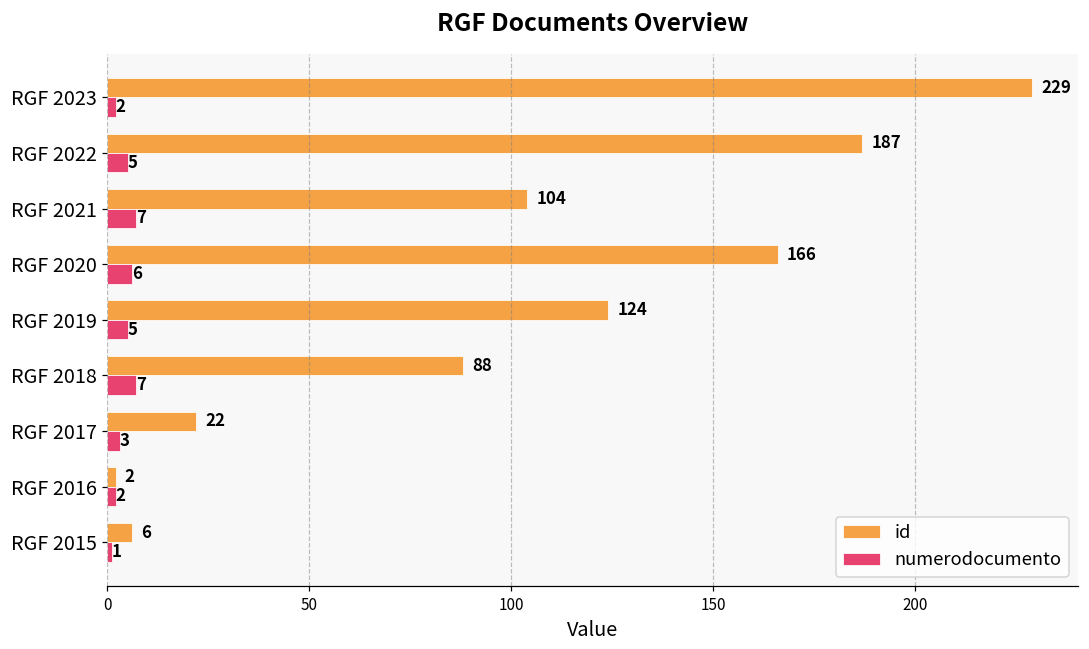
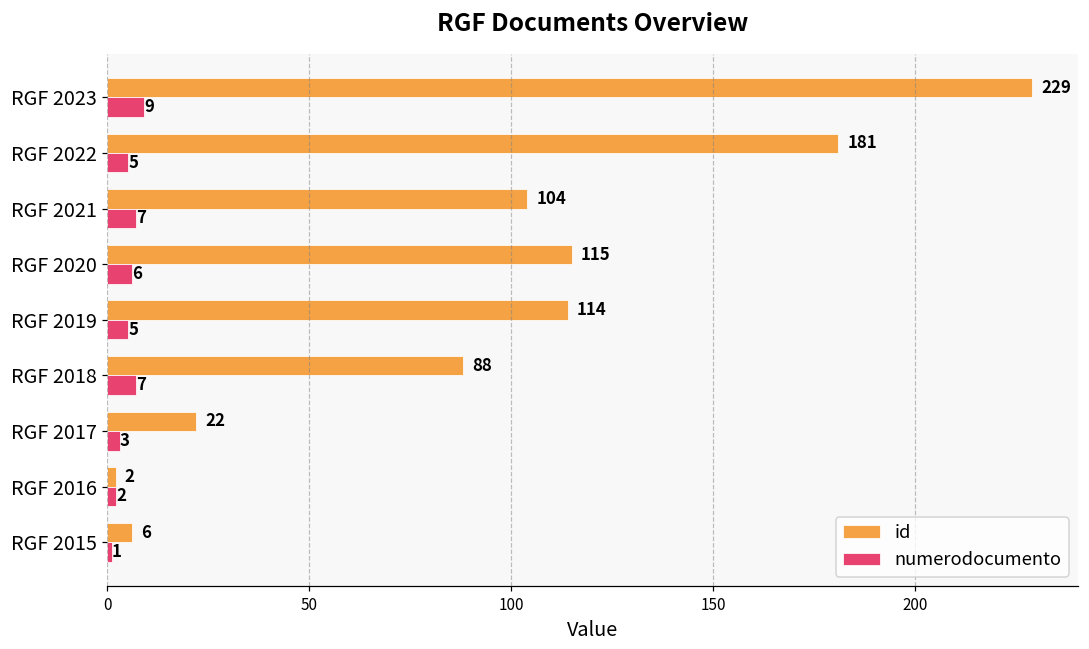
  {
    "id": {
      "RGF 2023": 229,
-     "RGF 2022": 187,
+     "RGF 2022": 181,
      "RGF 2021": 104,
-     "RGF 2020": 166,
-     "RGF 2019": 124,
+     "RGF 2020": 115,
+     "RGF 2019": 114,
      "RGF 2018": 88,
      "RGF 2017": 22,
      "RGF 2016": 2,
      "RGF 2015": 6
    },
    "numerodocumento": {
-     "RGF 2023": 2,
+     "RGF 2023": 9,
      "RGF 2022": 5,
      "RGF 2021": 7,
      "RGF 2020": 6,
      "RGF 2019": 5,
      "RGF 2018": 7,
      "RGF 2017": 3,
      "RGF 2016": 2,
      "RGF 2015": 1
    }
  }
